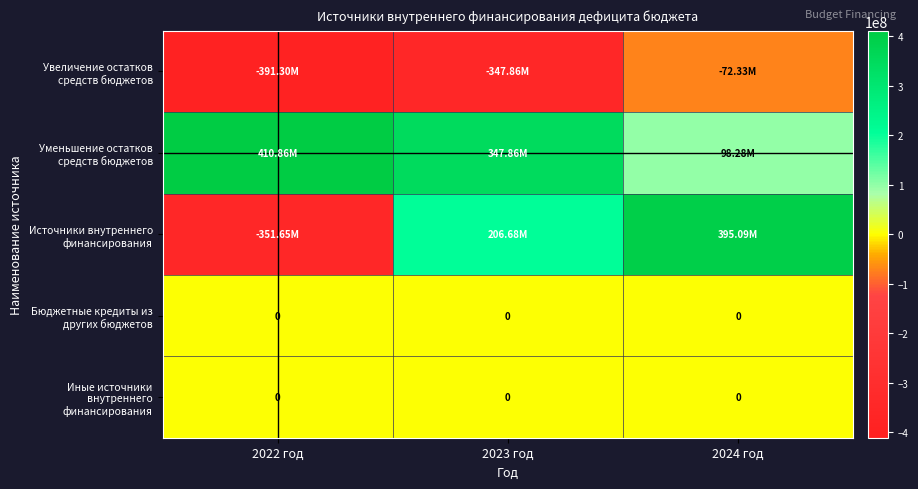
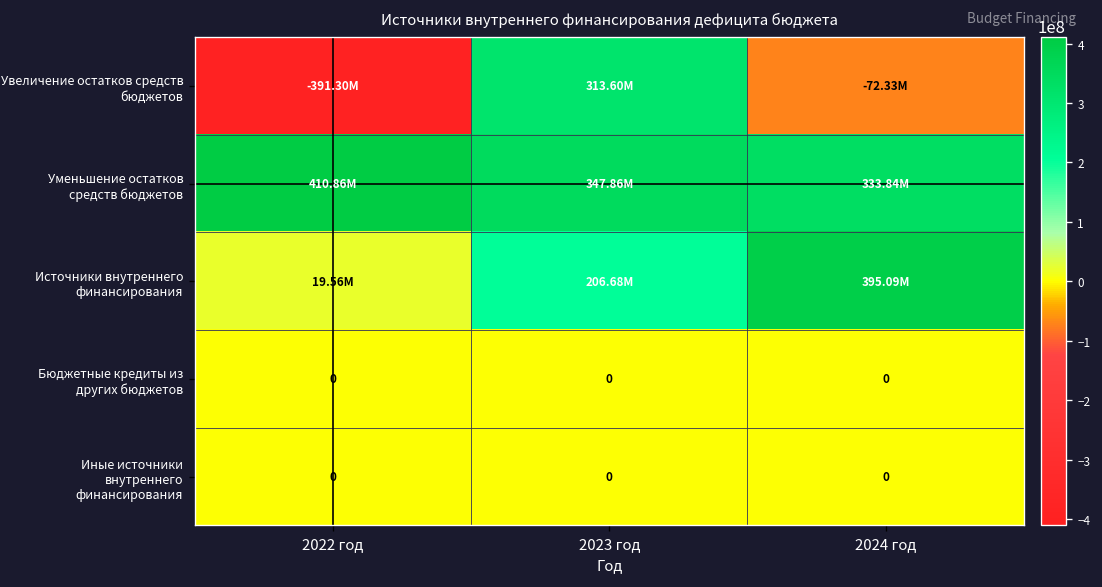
  {
    "Увеличение остатков средств бюджетов": {
      "2022 год": "-391.30M",
-     "2023 год": "-347.86M",
+     "2023 год": "313.60M",
      "2024 год": "-72.33M"
    },
    "Уменьшение остатков средств бюджетов": {
      "2022 год": "410.86M",
      "2023 год": "347.86M",
-     "2024 год": "98.28M"
+     "2024 год": "333.84M"
    },
    "Источники внутреннего финансирования": {
-     "2022 год": "-351.65M",
+     "2022 год": "19.56M",
      "2023 год": "206.68M",
      "2024 год": "395.09M"
    },
    "Бюджетные кредиты из других бюджетов": {
      "2022 год": "0",
      "2023 год": "0",
      "2024 год": "0"
    },
    "Иные источники внутреннего финансирования": {
      "2022 год": "0",
      "2023 год": "0",
      "2024 год": "0"
    }
  }
